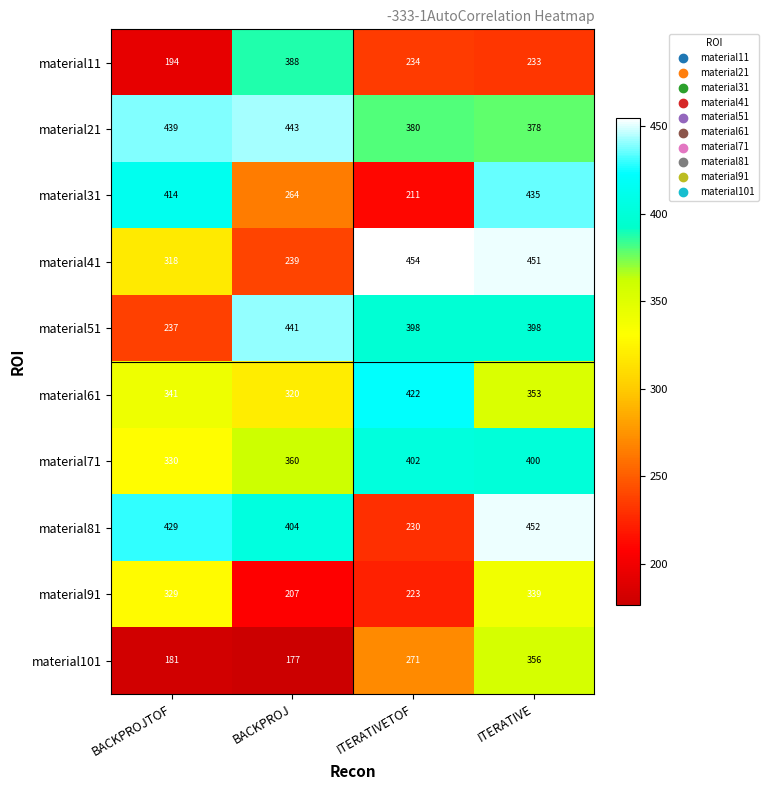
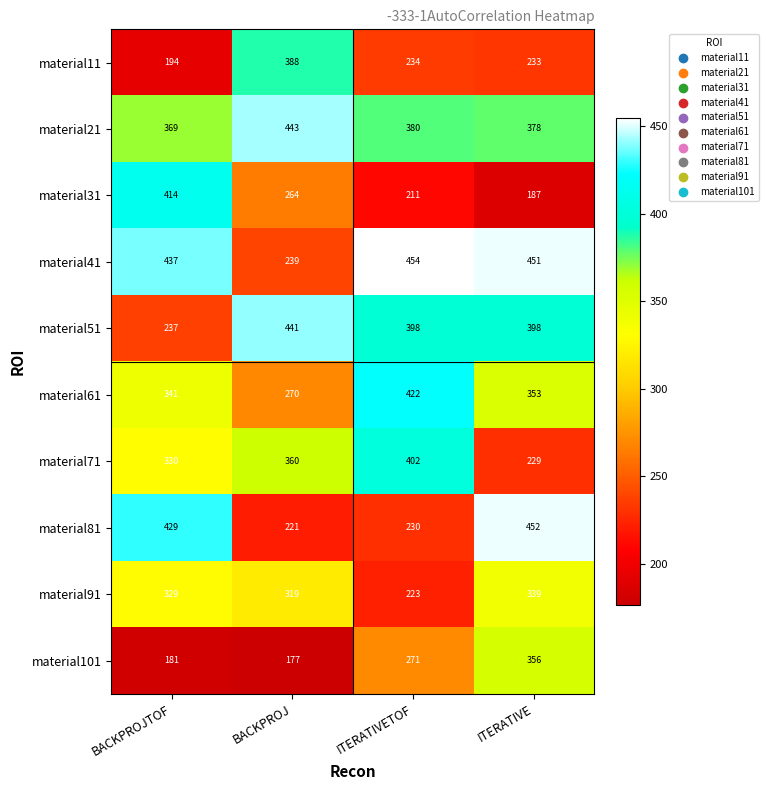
  {
    "material11": {
      "BACKPROJTOF": 194,
      "BACKPROJ": 388,
      "ITERATIVETOF": 234,
      "ITERATIVE": 233
    },
    "material21": {
-     "BACKPROJTOF": 439,
+     "BACKPROJTOF": 369,
      "BACKPROJ": 443,
      "ITERATIVETOF": 380,
      "ITERATIVE": 378
    },
    "material31": {
      "BACKPROJTOF": 414,
      "BACKPROJ": 264,
      "ITERATIVETOF": 211,
-     "ITERATIVE": 435
+     "ITERATIVE": 187
    },
    "material41": {
-     "BACKPROJTOF": 318,
+     "BACKPROJTOF": 437,
      "BACKPROJ": 239,
      "ITERATIVETOF": 454,
      "ITERATIVE": 451
    },
    "material51": {
      "BACKPROJTOF": 237,
      "BACKPROJ": 441,
      "ITERATIVETOF": 398,
      "ITERATIVE": 398
    },
    "material61": {
      "BACKPROJTOF": 341,
-     "BACKPROJ": 320,
+     "BACKPROJ": 270,
      "ITERATIVETOF": 422,
      "ITERATIVE": 353
    },
    "material71": {
      "BACKPROJTOF": 330,
      "BACKPROJ": 360,
      "ITERATIVETOF": 402,
-     "ITERATIVE": 400
+     "ITERATIVE": 229
    },
    "material81": {
      "BACKPROJTOF": 429,
-     "BACKPROJ": 404,
+     "BACKPROJ": 221,
      "ITERATIVETOF": 230,
      "ITERATIVE": 452
    },
    "material91": {
      "BACKPROJTOF": 329,
-     "BACKPROJ": 207,
+     "BACKPROJ": 319,
      "ITERATIVETOF": 223,
      "ITERATIVE": 339
    },
    "material101": {
      "BACKPROJTOF": 181,
      "BACKPROJ": 177,
      "ITERATIVETOF": 271,
      "ITERATIVE": 356
    }
  }
